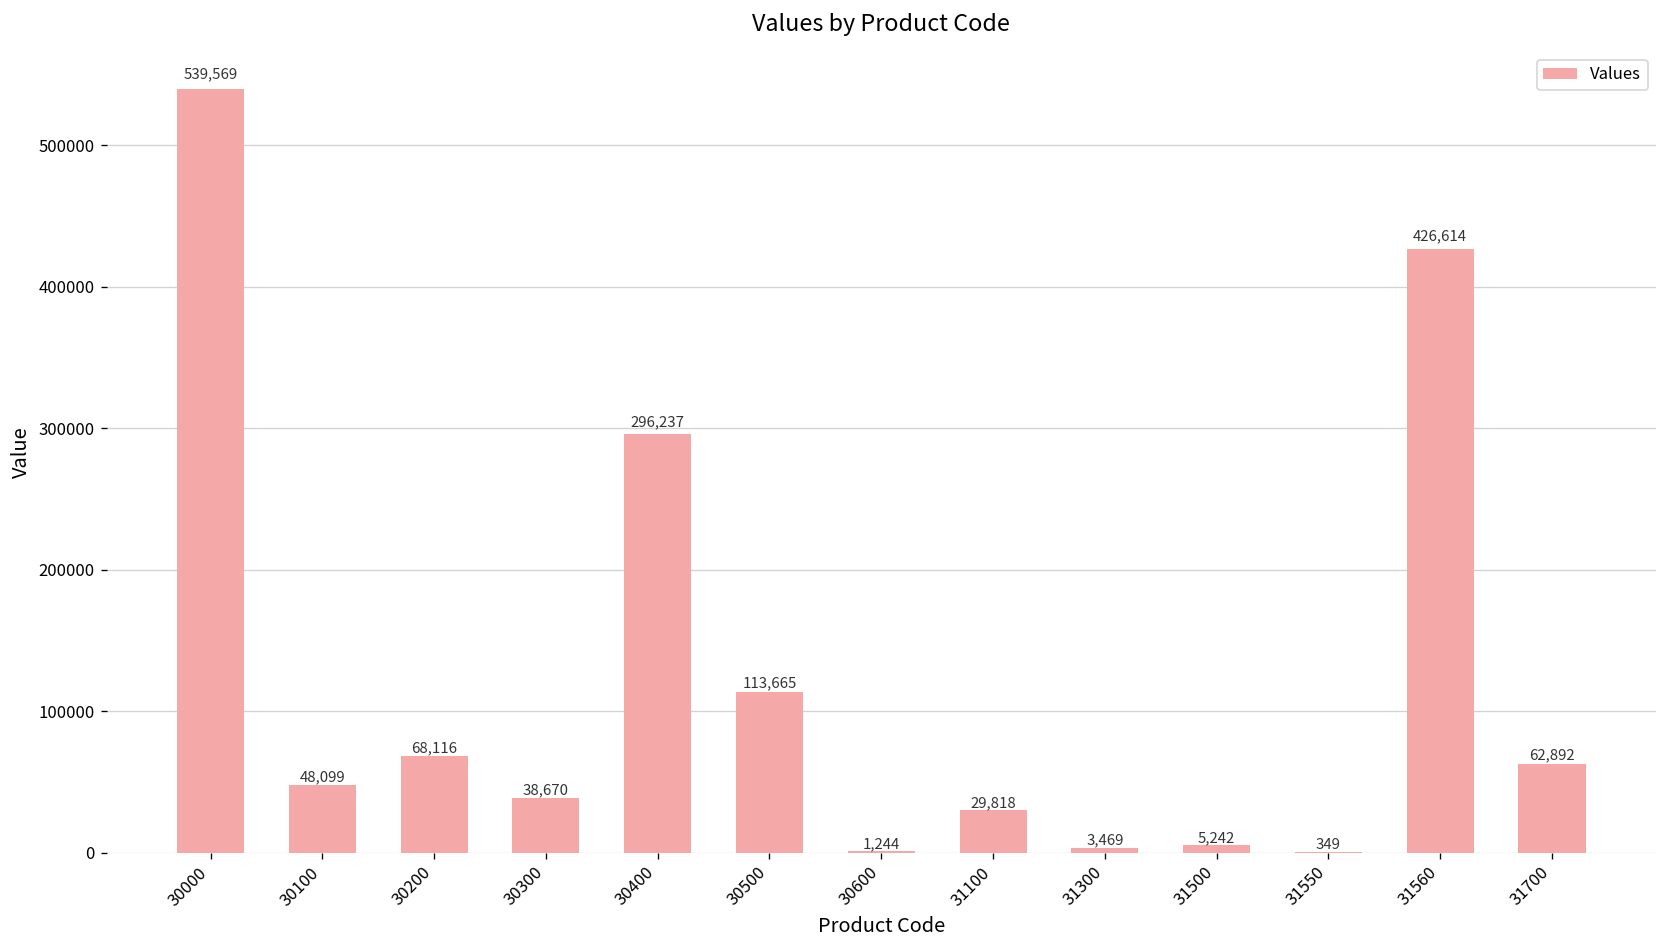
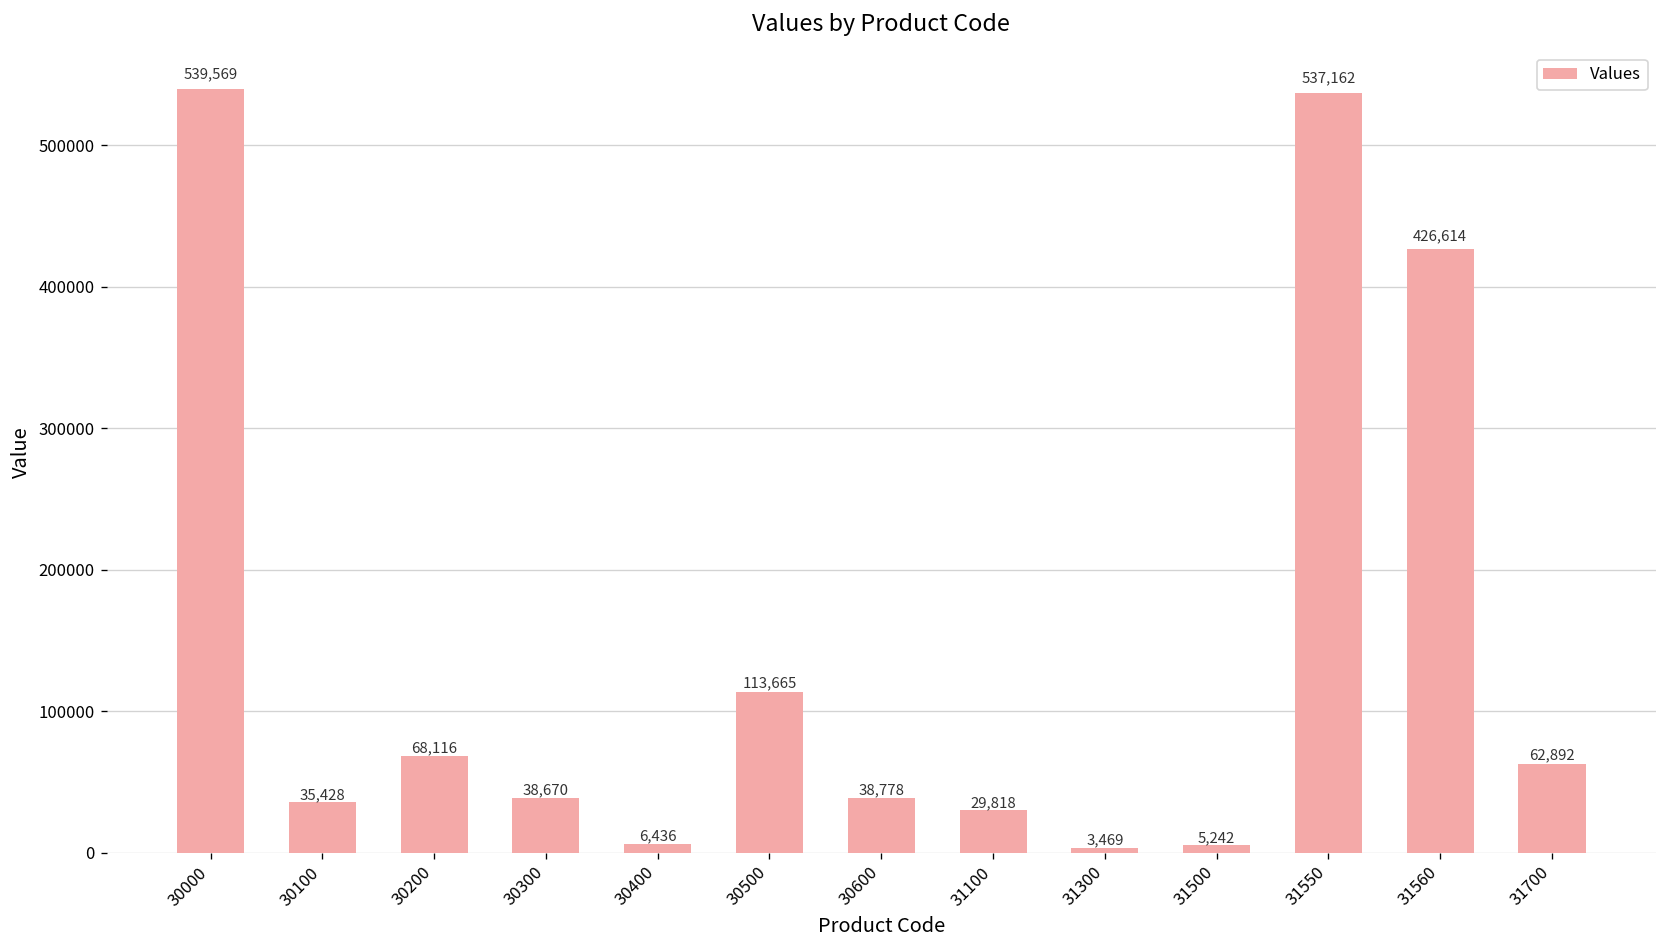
  {
    "30000": "539,569",
-   "30100": "48,099",
+   "30100": "35,428",
    "30200": "68,116",
    "30300": "38,670",
-   "30400": "296,237",
+   "30400": "6,436",
    "30500": "113,665",
-   "30600": "1,244",
+   "30600": "38,778",
    "31100": "29,818",
    "31300": "3,469",
    "31500": "5,242",
-   "31550": "349",
+   "31550": "537,162",
    "31560": "426,614",
    "31700": "62,892"
  }
